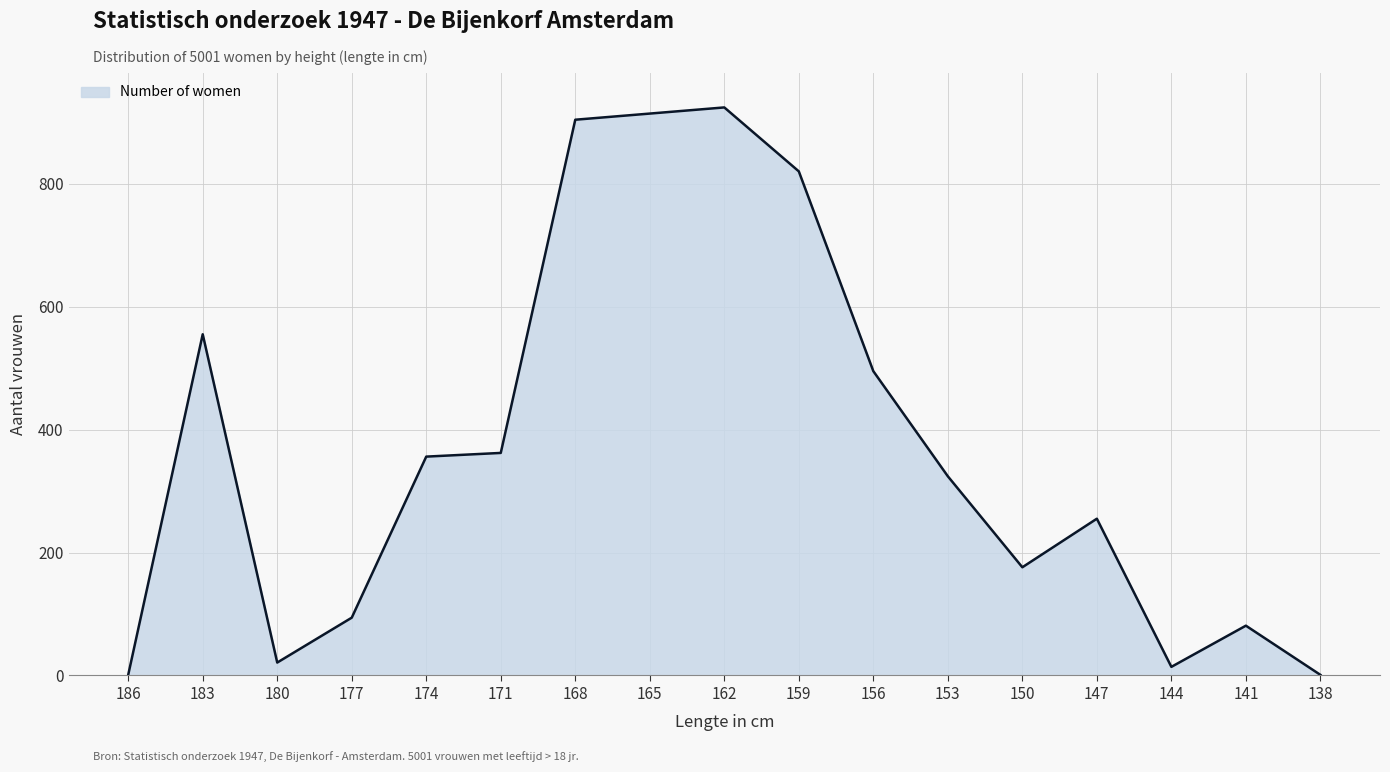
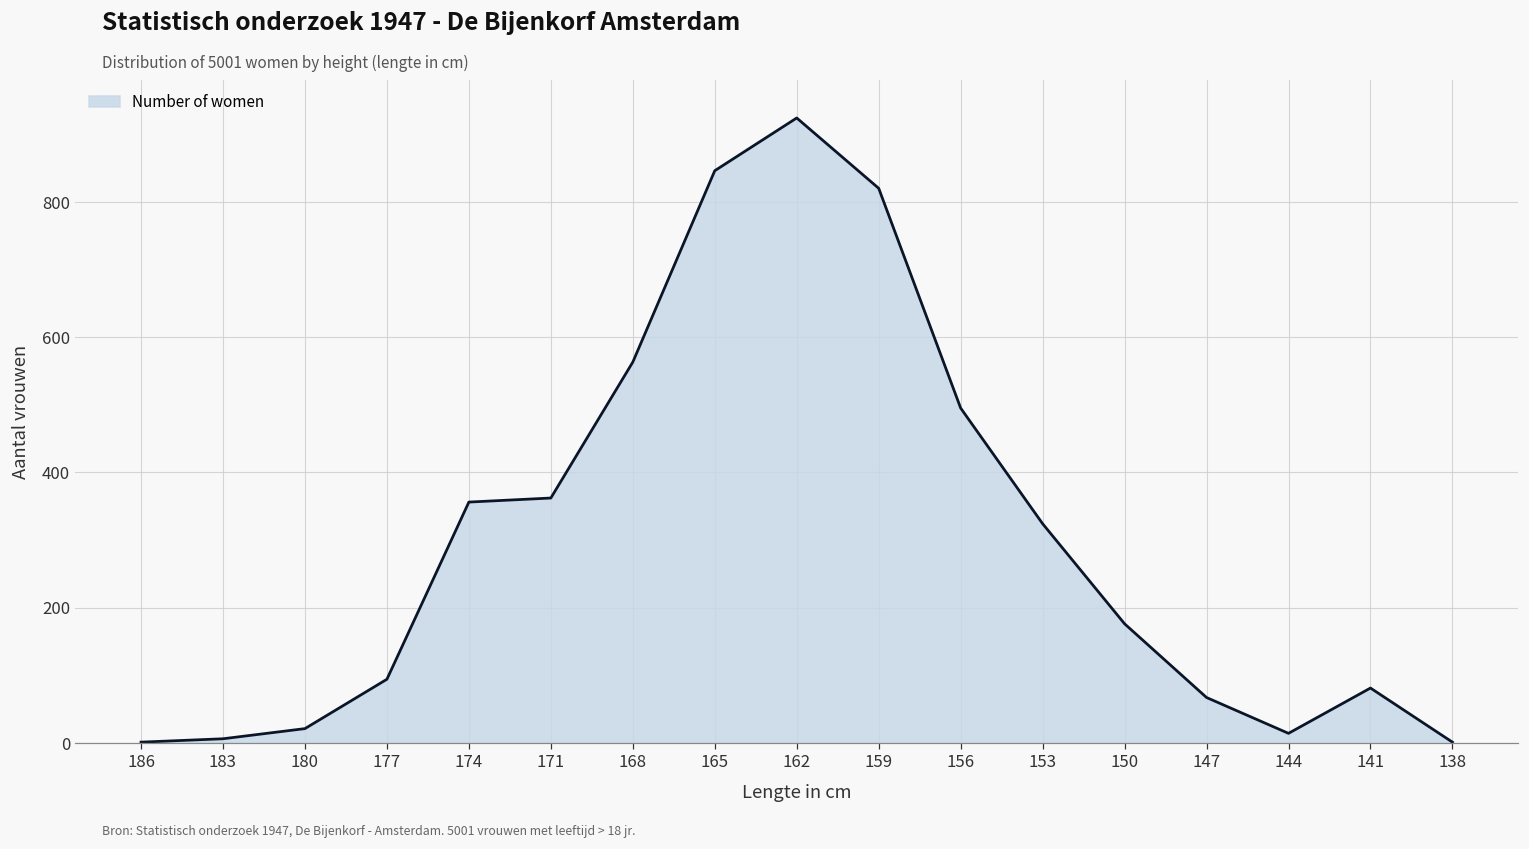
  {
    "186": 0,
-   "183": 560,
+   "183": 10,
    "180": 20,
    "177": 90,
    "174": 360,
    "171": 360,
-   "168": 900,
-   "165": 910,
+   "168": 560,
+   "165": 850,
    "162": 920,
    "159": 820,
    "156": 500,
    "153": 320,
    "150": 180,
-   "147": 260,
+   "147": 70,
    "144": 10,
    "141": 80,
    "138": 0
  }
